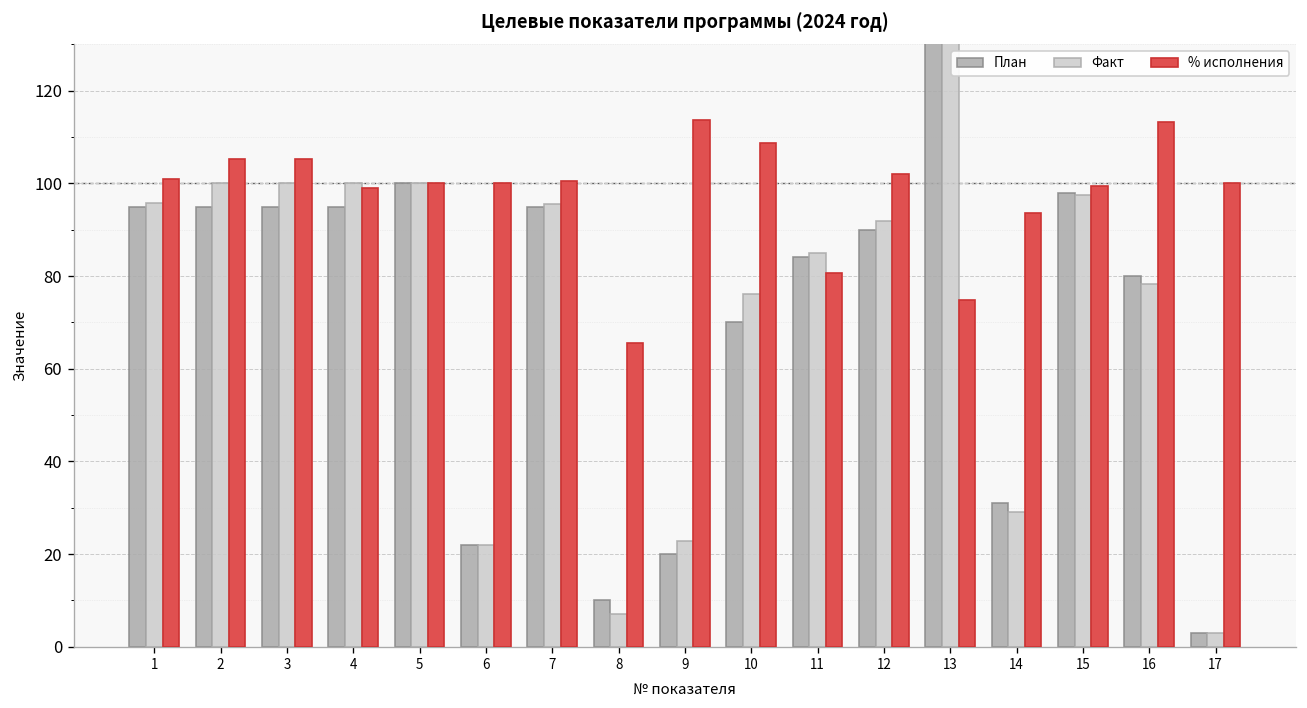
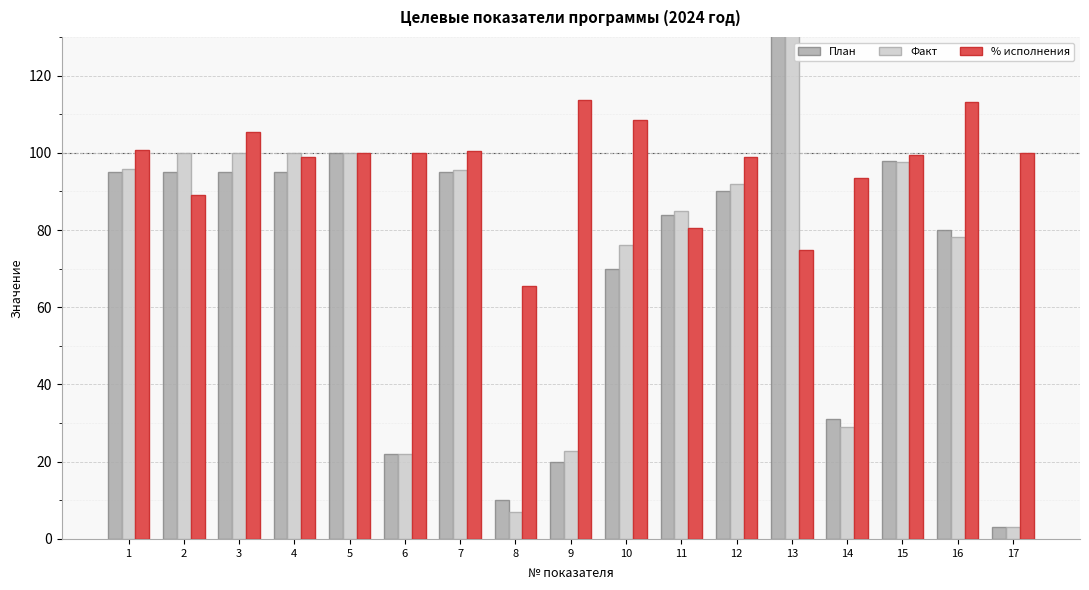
  {
    "% исполнения": {
      "1": 101,
-     "2": 105,
+     "2": 89,
      "3": 105,
      "4": 99,
      "5": 100,
      "6": 100,
      "7": 100,
      "8": 66,
      "9": 114,
      "10": 109,
      "11": 81,
-     "12": 102,
+     "12": 99,
      "13": 75,
      "14": 94,
      "15": 100,
      "16": 113,
      "17": 100
    }
  }
